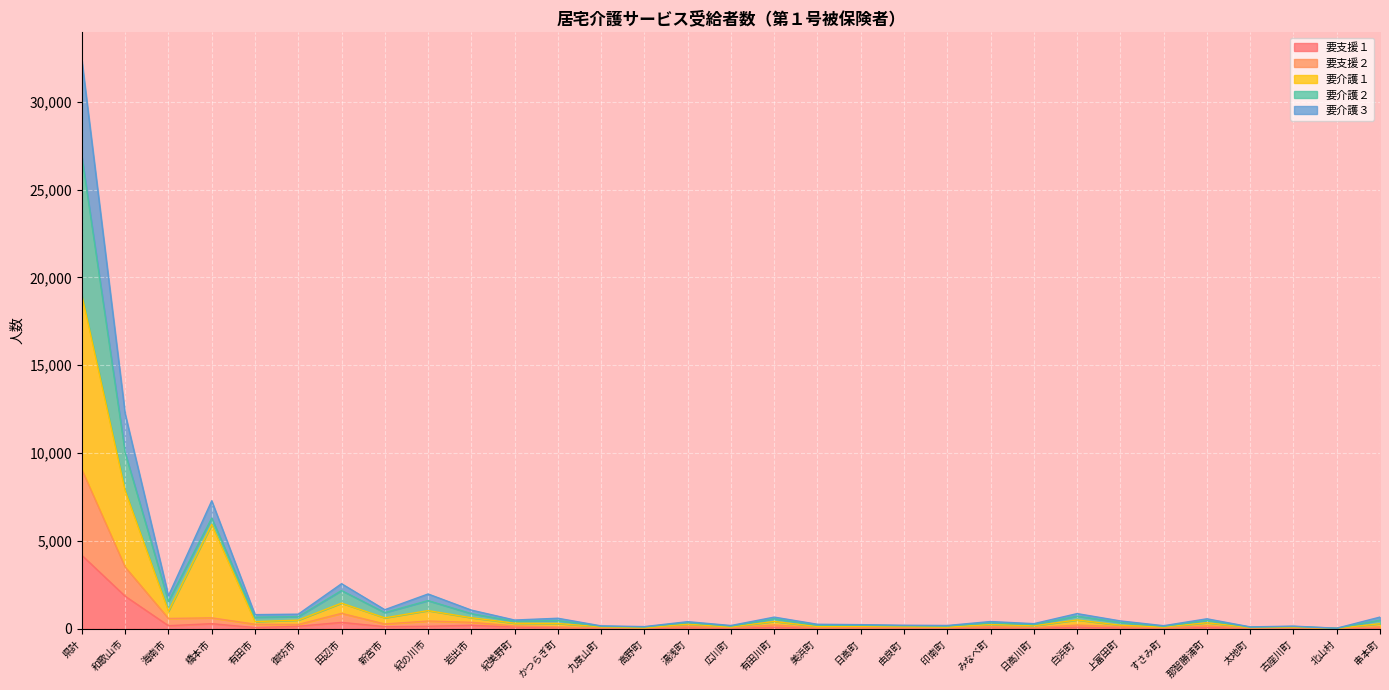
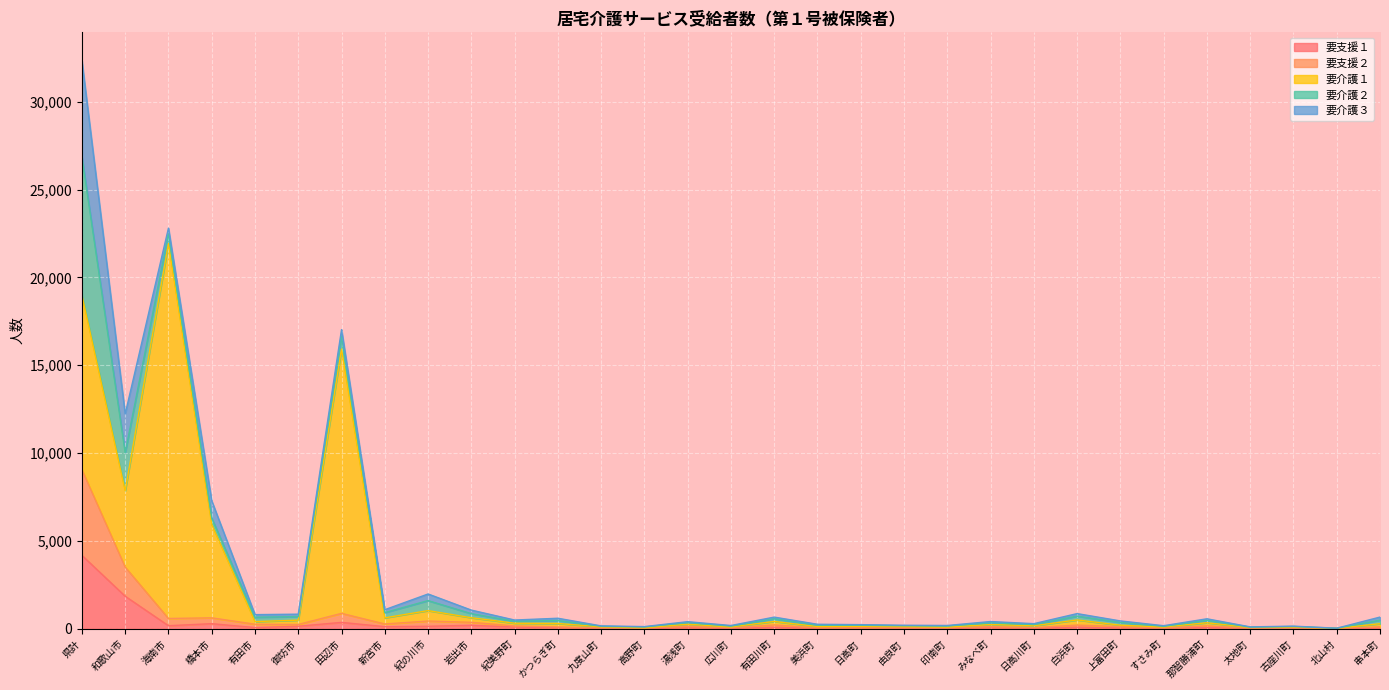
  {
    "要介護１": {
      "県計": "9,900",
      "和歌山市": "4,300",
-     "海南市": "400",
+     "海南市": "21,300",
      "橋本市": "5,300",
      "有田市": "100",
      "御坊市": "200",
-     "田辺市": "600",
+     "田辺市": "15,000",
      "新宮市": "300",
      "紀の川市": "600",
      "岩出市": "300",
      "かつらぎ町": "200",
      "有田川町": "200",
      "白浜町": "300",
      "串本町": "200"
    },
    "要介護２": {
      "県計": "7,900",
      "和歌山市": "2,200",
      "海南市": "600",
      "橋本市": "400",
      "有田市": "300",
      "田辺市": "700",
      "新宮市": "300",
      "紀の川市": "600",
      "岩出市": "200",
      "白浜町": "200",
      "串本町": "200"
    },
    "要介護３": {
      "県計": "5,500",
      "和歌山市": "2,200",
      "海南市": "300",
      "橋本市": "1,000",
      "有田市": "100",
      "田辺市": "400",
      "新宮市": "200",
      "紀の川市": "400",
      "岩出市": "200",
      "白浜町": "100",
      "串本町": "200"
    }
  }
